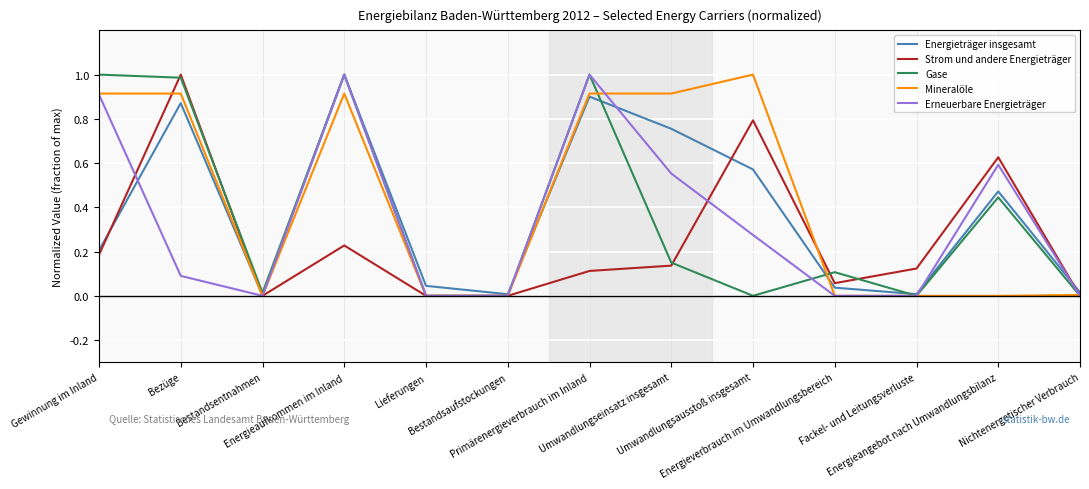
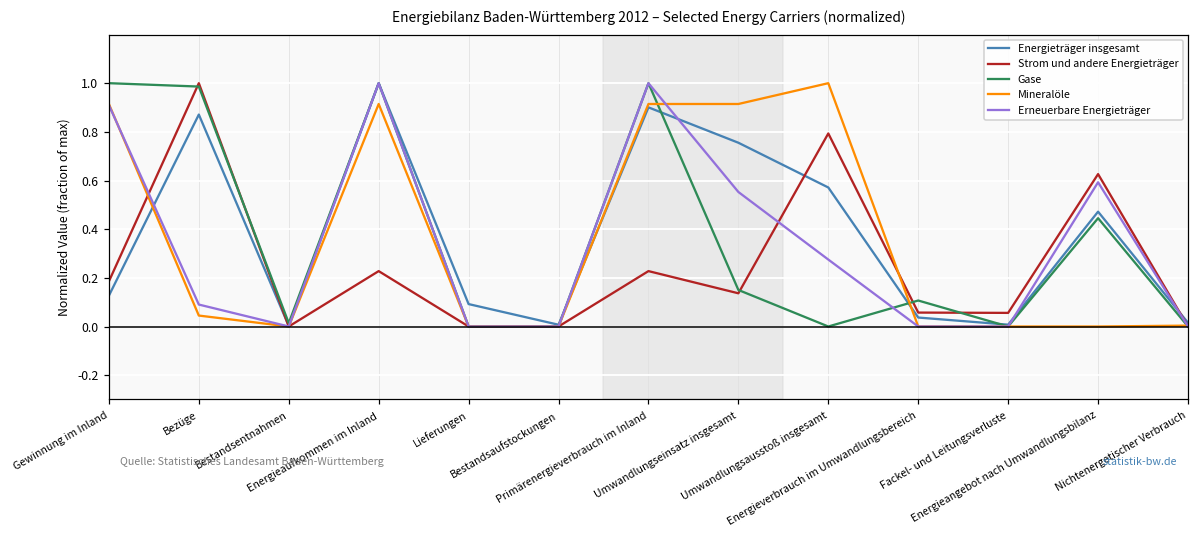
  {
    "Energieträger insgesamt": {
-     "Gewinnung im Inland": 0.21,
+     "Gewinnung im Inland": 0.13,
      "Bezüge": 0.87,
-     "Lieferungen": 0.05,
+     "Lieferungen": 0.09,
      "Primärenergieverbrauch im Inland": 0.90,
      "Umwandlungseinsatz insgesamt": 0.76,
      "Umwandlungsausstoß insgesamt": 0.57,
      "Energieverbrauch im Umwandlungsbereich": 0.04,
      "Energieangebot nach Umwandlungsbilanz": 0.47,
      "Nichtenergetischer Verbrauch": 0.02
    },
    "Strom und andere Energieträger": {
      "Gewinnung im Inland": 0.19,
      "Bezüge": 1.00,
      "Energieaufkommen im Inland": 0.23,
-     "Primärenergieverbrauch im Inland": 0.11,
+     "Primärenergieverbrauch im Inland": 0.23,
      "Umwandlungseinsatz insgesamt": 0.14,
      "Umwandlungsausstoß insgesamt": 0.79,
      "Energieverbrauch im Umwandlungsbereich": 0.06,
-     "Fackel- und Leitungsverluste": 0.12,
+     "Fackel- und Leitungsverluste": 0.06,
      "Energieangebot nach Umwandlungsbilanz": 0.63
    },
    "Gase": {
      "Gewinnung im Inland": 1.00,
      "Bezüge": 0.99,
      "Bestandsentnahmen": 0.01,
      "Umwandlungseinsatz insgesamt": 0.15,
      "Umwandlungsausstoß insgesamt": 0.00,
      "Energieverbrauch im Umwandlungsbereich": 0.11,
      "Energieangebot nach Umwandlungsbilanz": 0.45
    },
    "Mineralöle": {
-     "Bezüge": 0.91,
+     "Bezüge": 0.04,
      "Energieaufkommen im Inland": 0.91,
      "Primärenergieverbrauch im Inland": 0.91,
      "Umwandlungseinsatz insgesamt": 0.91,
      "Umwandlungsausstoß insgesamt": 1.00,
      "Energieangebot nach Umwandlungsbilanz": 0.00
    },
    "Erneuerbare Energieträger": {
      "Bezüge": 0.09,
      "Umwandlungseinsatz insgesamt": 0.55,
      "Umwandlungsausstoß insgesamt": 0.28,
      "Energieangebot nach Umwandlungsbilanz": 0.59
    }
  }
